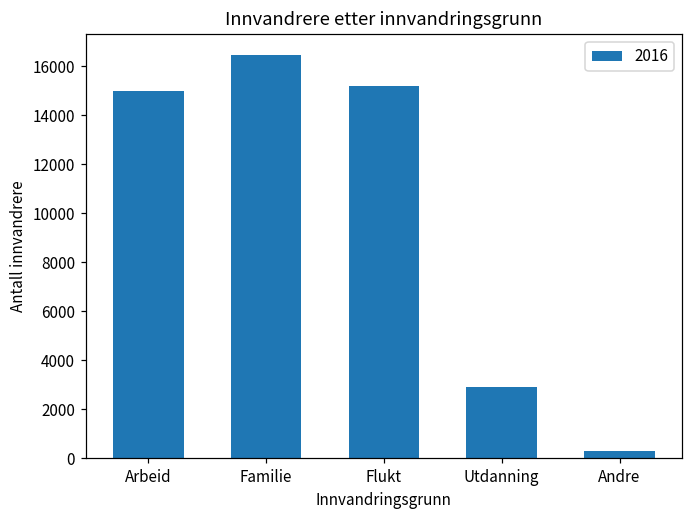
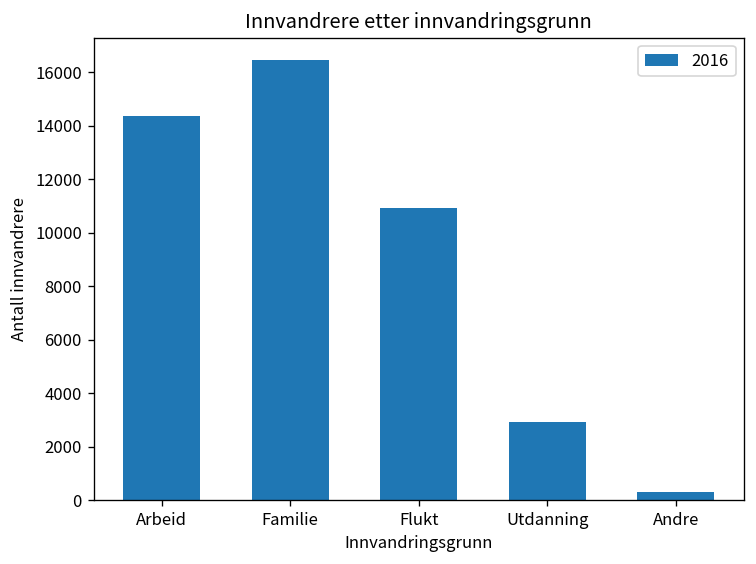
  {
-   "Arbeid": 15000,
+   "Arbeid": 14400,
    "Familie": 16500,
-   "Flukt": 15200,
+   "Flukt": 10900,
    "Utdanning": 2900,
    "Andre": 300
  }
